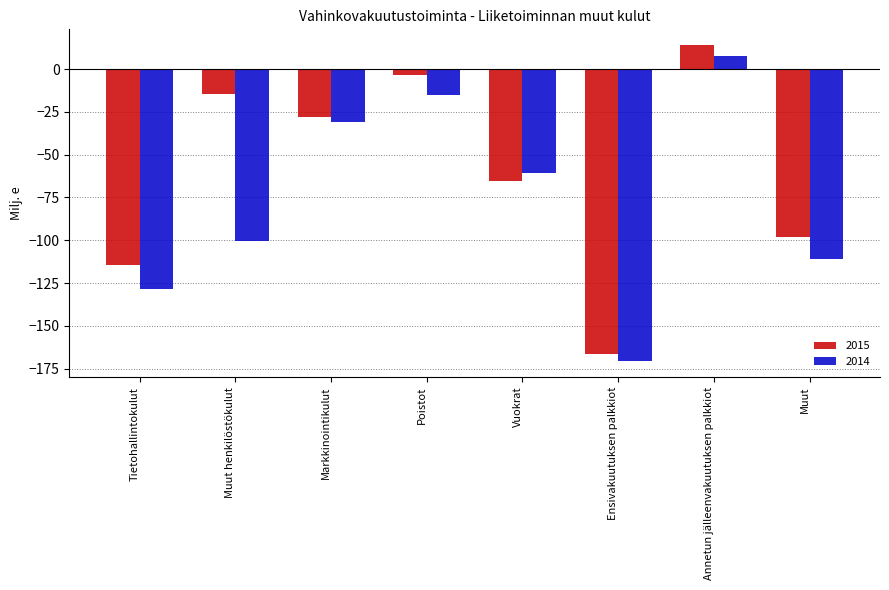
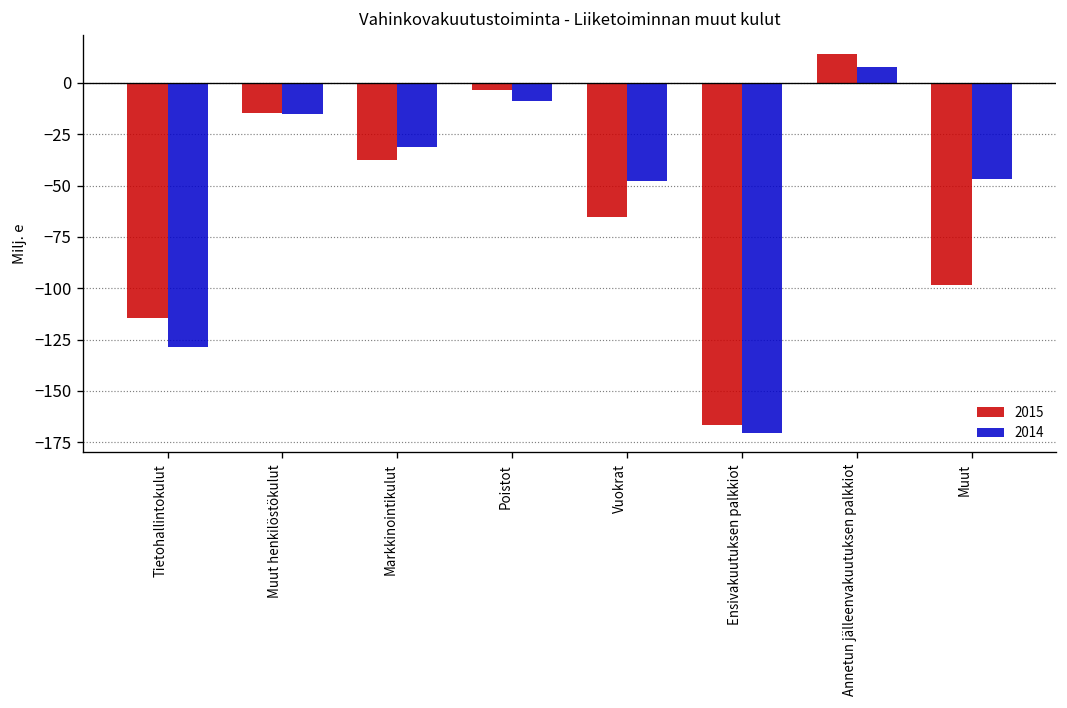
  {
    "2015": {
      "Tietohallintokulut": -114,
      "Muut henkilöstökulut": -15,
-     "Markkinointikulut": -28,
+     "Markkinointikulut": -38,
      "Poistot": -4,
      "Vuokrat": -65,
      "Ensivakuutuksen palkkiot": -167,
      "Annetun jälleenvakuutuksen palkkiot": 14,
      "Muut": -98
    },
    "2014": {
      "Tietohallintokulut": -128,
-     "Muut henkilöstökulut": -101,
+     "Muut henkilöstökulut": -15,
      "Markkinointikulut": -31,
-     "Poistot": -15,
-     "Vuokrat": -61,
+     "Poistot": -9,
+     "Vuokrat": -48,
      "Ensivakuutuksen palkkiot": -171,
      "Annetun jälleenvakuutuksen palkkiot": 8,
-     "Muut": -111
+     "Muut": -47
    }
  }
